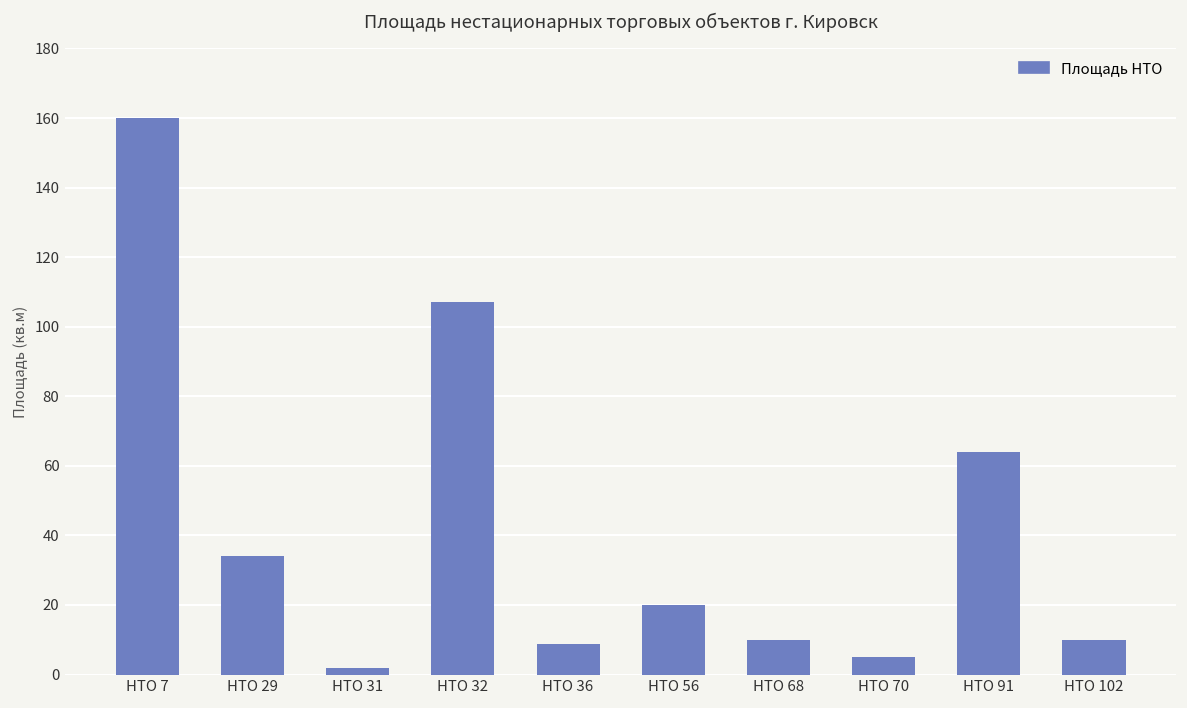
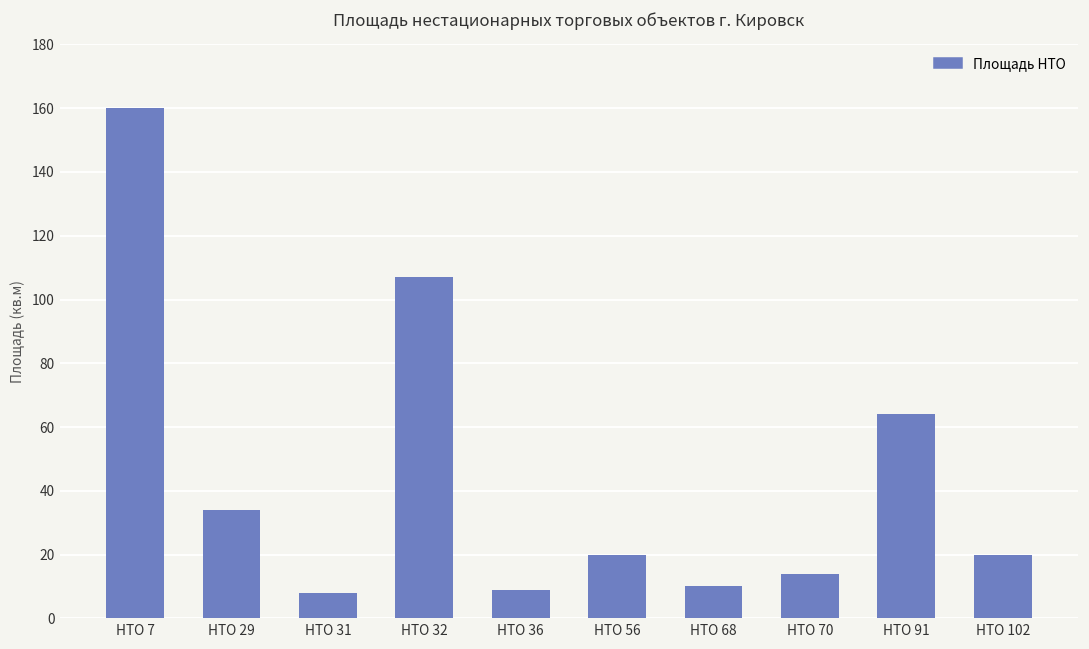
  {
    "НТО 7": 160,
    "НТО 29": 34,
-   "НТО 31": 2,
+   "НТО 31": 8,
    "НТО 32": 107,
    "НТО 36": 9,
    "НТО 56": 20,
    "НТО 68": 10,
-   "НТО 70": 5,
+   "НТО 70": 14,
    "НТО 91": 64,
-   "НТО 102": 10
+   "НТО 102": 20
  }
